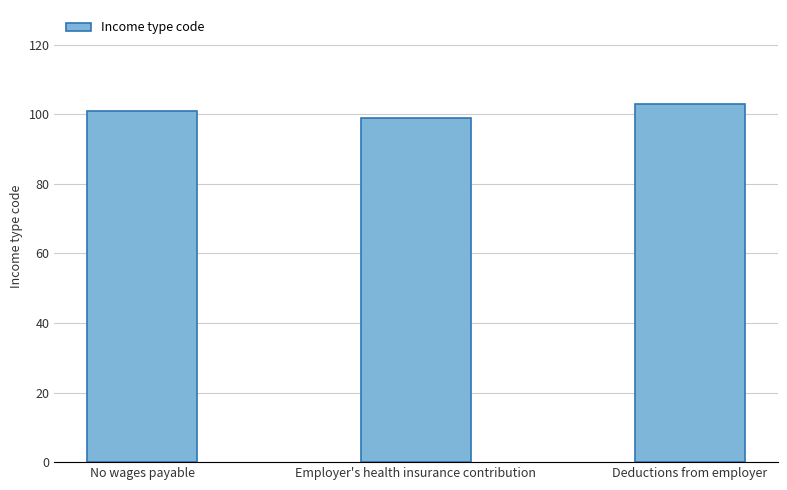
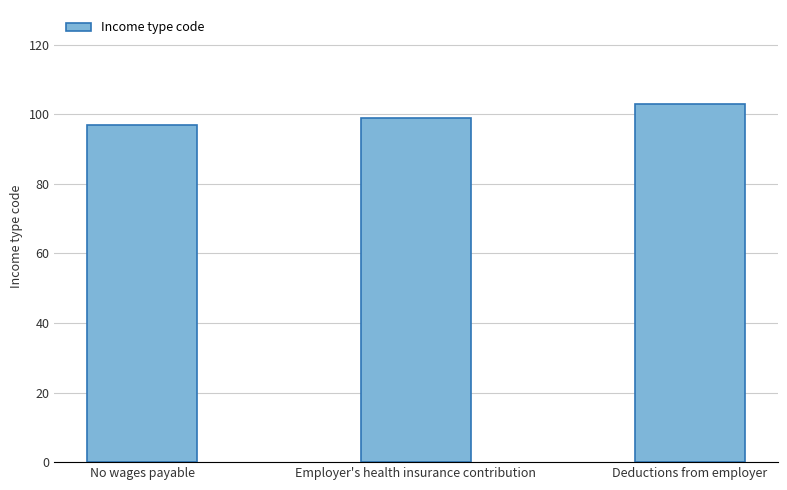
  {
-   "No wages payable": 101,
+   "No wages payable": 97,
    "Employer's health insurance contribution": 99,
    "Deductions from employer": 103
  }
